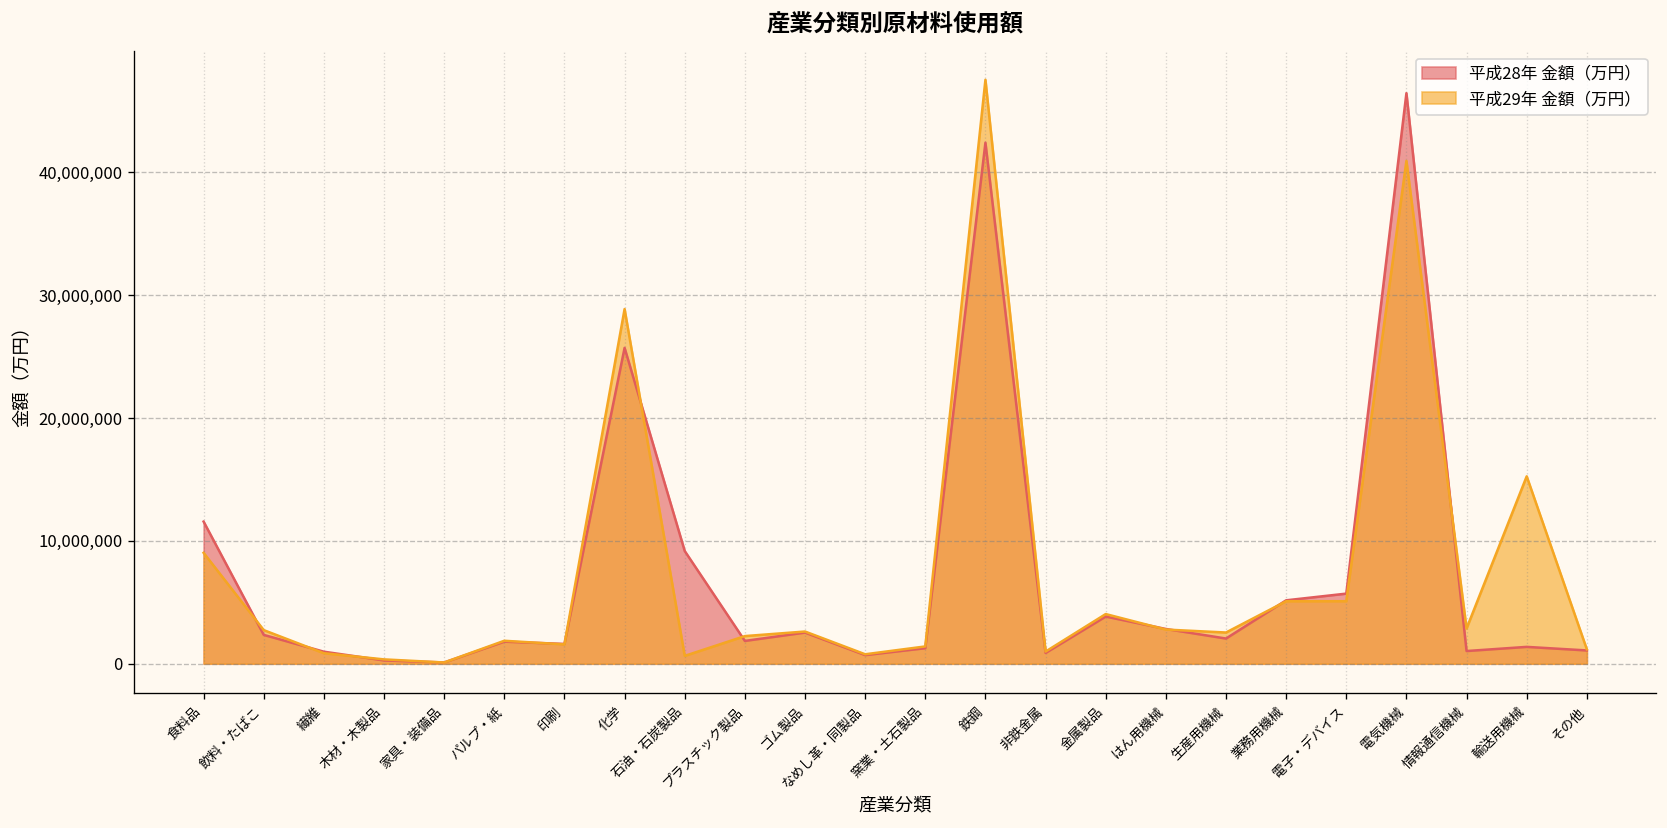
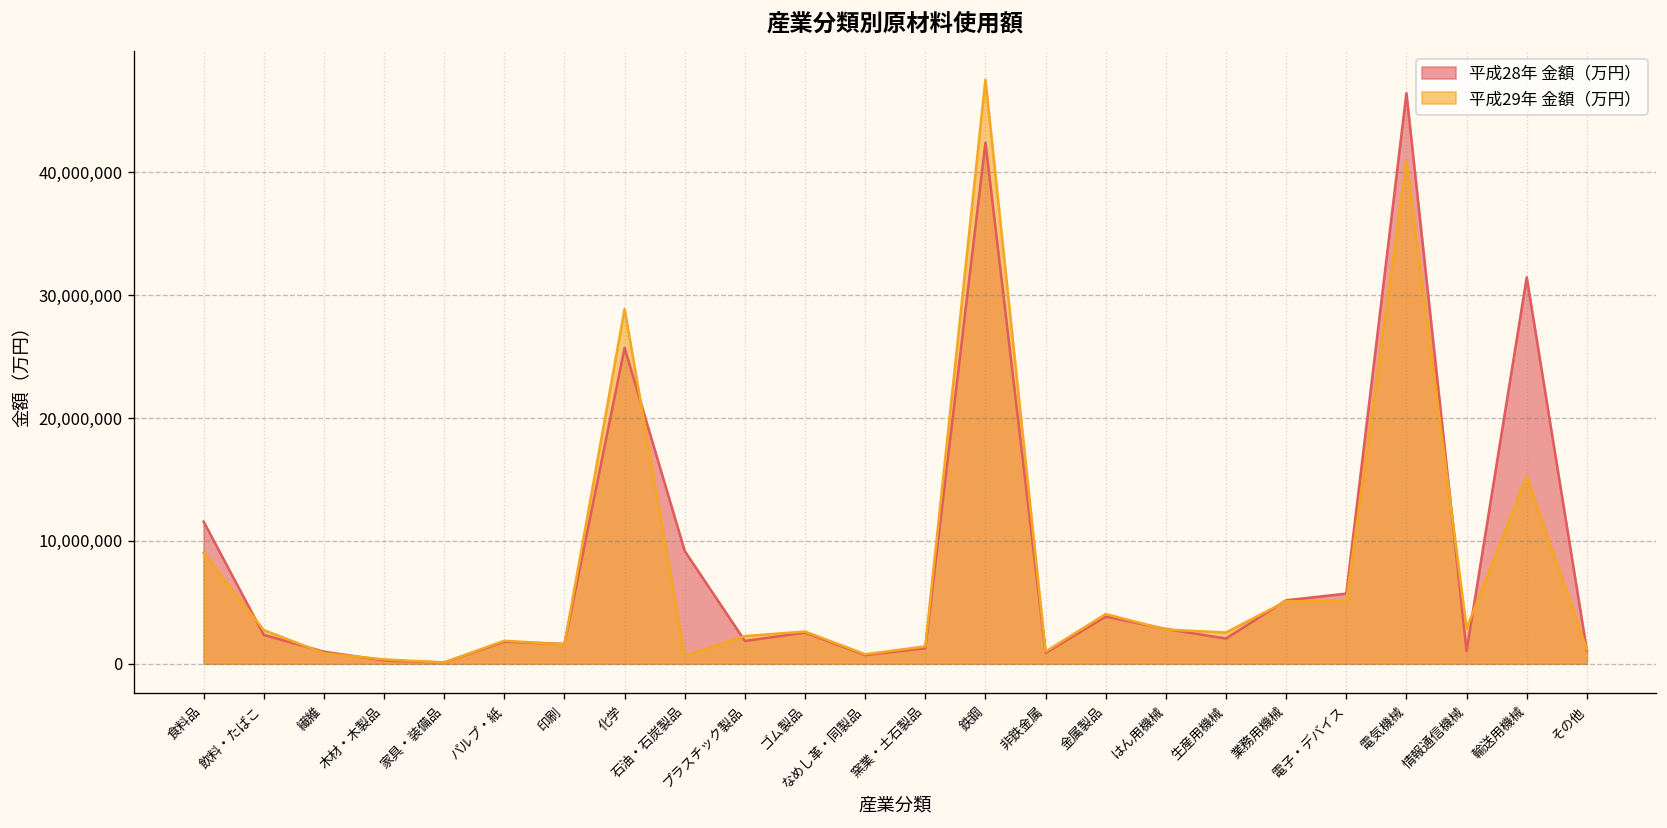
  {
    "平成28年 金額（万円）": {
      "食料品": "11,600,000",
      "飲料・たばこ": "2,300,000",
      "化学": "25,700,000",
      "石油・石炭製品": "9,200,000",
      "プラスチック製品": "1,900,000",
      "鉄鋼": "42,400,000",
      "生産用機械": "2,000,000",
      "電子・デバイス": "5,700,000",
      "電気機械": "46,400,000",
      "情報通信機械": "1,000,000",
-     "輸送用機械": "1,400,000"
+     "輸送用機械": "31,400,000"
    },
    "平成29年 金額（万円）": {
      "食料品": "9,000,000",
      "飲料・たばこ": "2,700,000",
      "化学": "28,900,000",
      "石油・石炭製品": "600,000",
      "プラスチック製品": "2,200,000",
      "鉄鋼": "47,500,000",
      "生産用機械": "2,500,000",
      "電子・デバイス": "5,100,000",
      "電気機械": "40,900,000",
      "情報通信機械": "2,900,000",
      "輸送用機械": "15,200,000"
    }
  }
